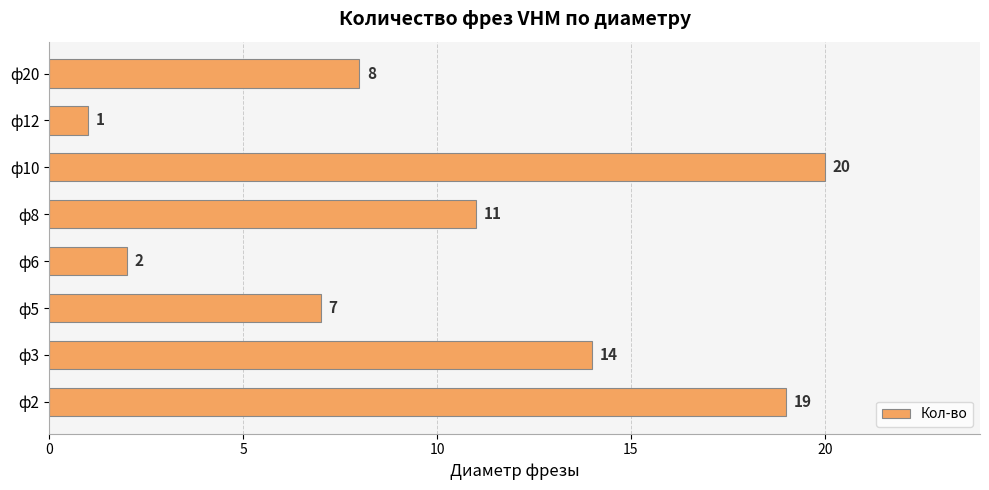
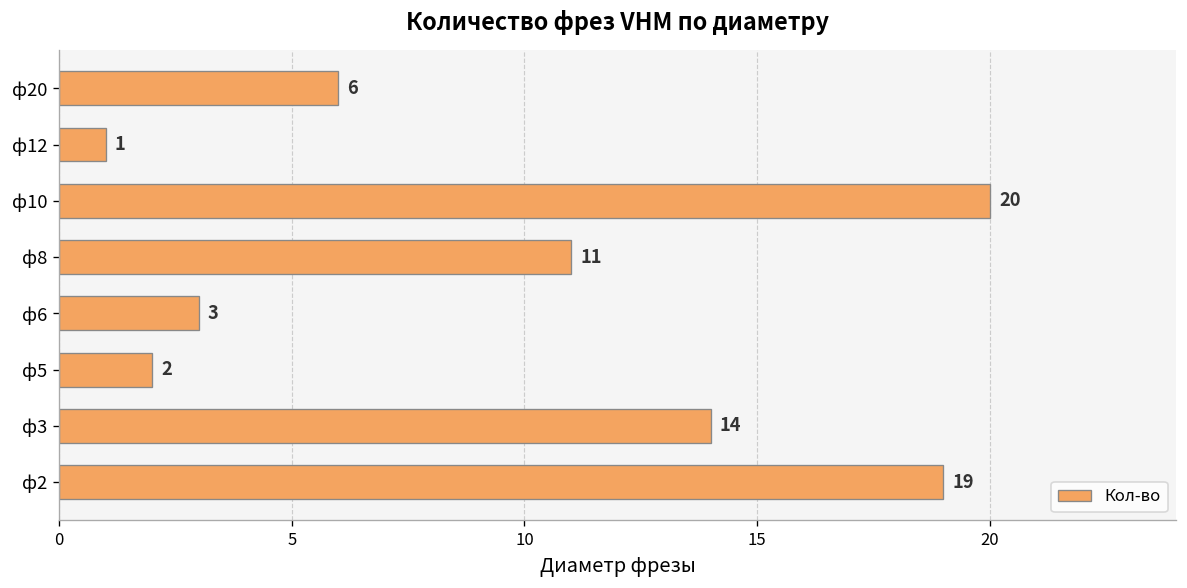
  {
-   "ф20": 8,
+   "ф20": 6,
    "ф12": 1,
    "ф10": 20,
    "ф8": 11,
-   "ф6": 2,
-   "ф5": 7,
+   "ф6": 3,
+   "ф5": 2,
    "ф3": 14,
    "ф2": 19
  }
